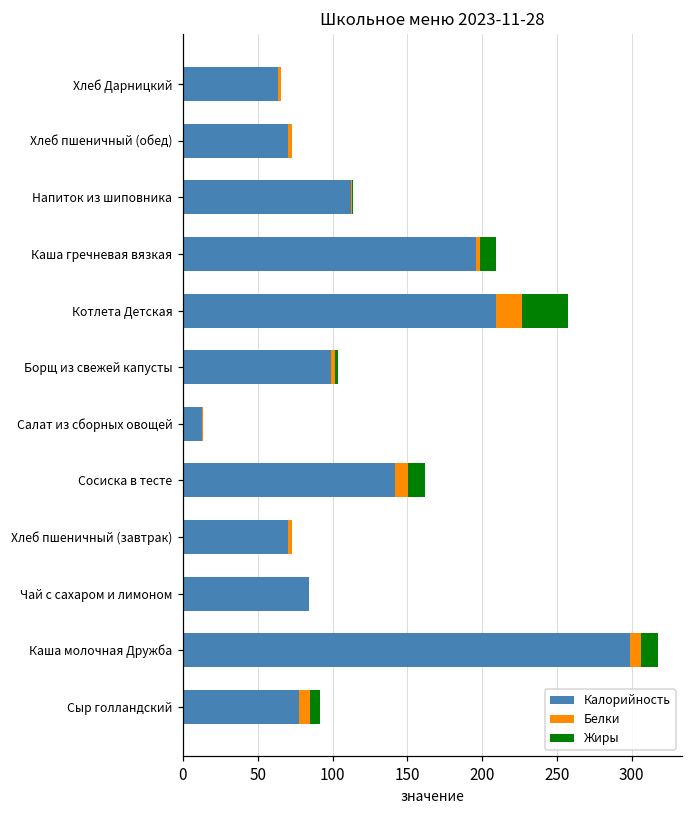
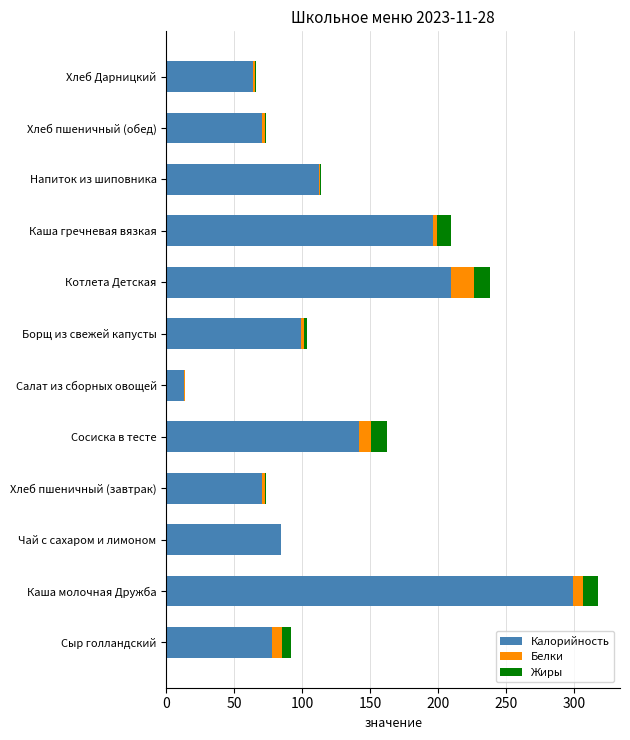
  {
    "Калорийность": {
      "Хлеб Дарницкий": 64,
      "Хлеб пшеничный (обед)": 70,
      "Напиток из шиповника": 113,
      "Каша гречневая вязкая": 196,
      "Котлета Детская": 209,
      "Борщ из свежей капусты": 99,
      "Салат из сборных овощей": 13,
      "Сосиска в тесте": 142,
      "Хлеб пшеничный (завтрак)": 70,
      "Чай с сахаром и лимоном": 84,
      "Каша молочная Дружба": 299,
      "Сыр голландский": 77
    },
    "Белки": {
      "Хлеб Дарницкий": 2,
      "Хлеб пшеничный (обед)": 2,
      "Каша гречневая вязкая": 3,
      "Котлета Детская": 17,
      "Борщ из свежей капусты": 3,
      "Сосиска в тесте": 9,
      "Хлеб пшеничный (завтрак)": 2,
      "Каша молочная Дружба": 7,
      "Сыр голландский": 7
    },
    "Жиры": {
      "Каша гречневая вязкая": 11,
-     "Котлета Детская": 31,
+     "Котлета Детская": 12,
      "Борщ из свежей капусты": 2,
      "Сосиска в тесте": 11,
      "Каша молочная Дружба": 11,
      "Сыр голландский": 7
    }
  }
